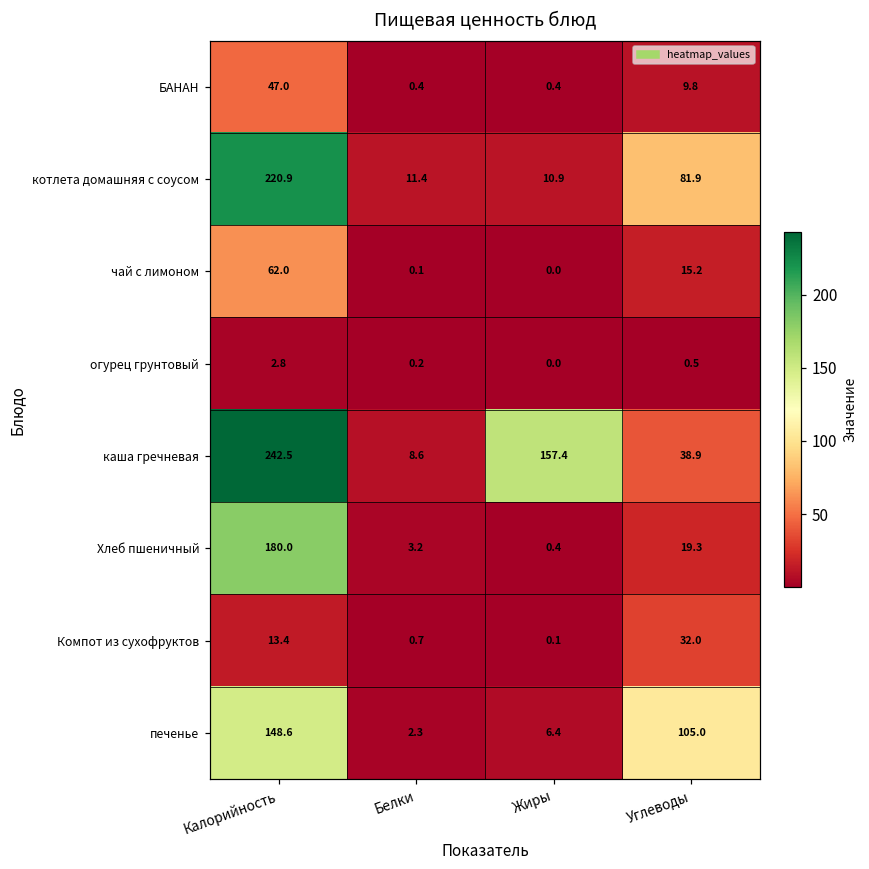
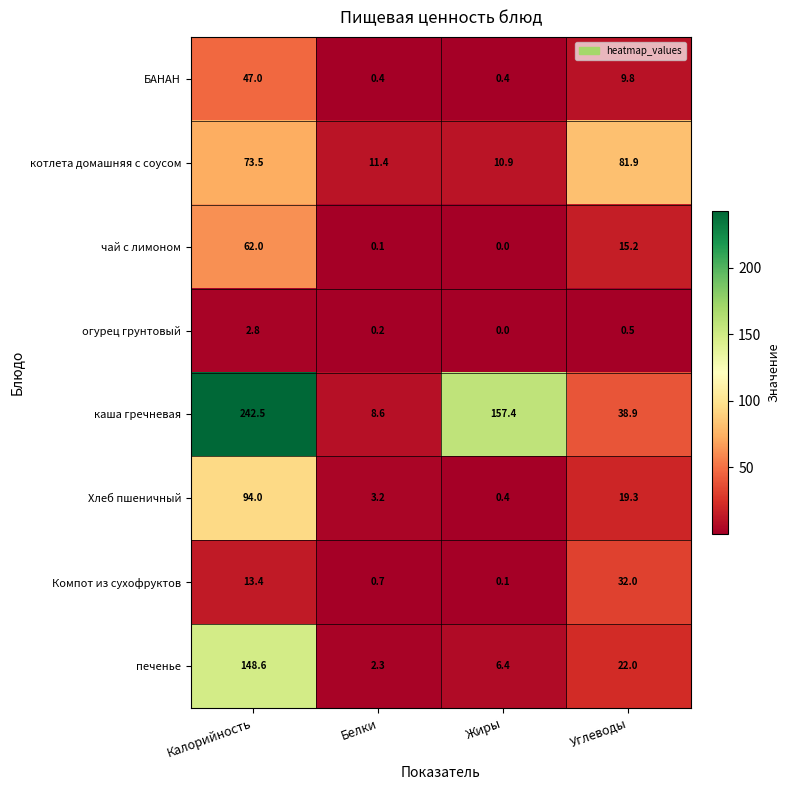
  {
    "БАНАН": {
      "Калорийность": 47.0,
      "Белки": 0.4,
      "Жиры": 0.4,
      "Углеводы": 9.8
    },
    "котлета домашняя с соусом": {
-     "Калорийность": 220.9,
+     "Калорийность": 73.5,
      "Белки": 11.4,
      "Жиры": 10.9,
      "Углеводы": 81.9
    },
    "чай с лимоном": {
      "Калорийность": 62.0,
      "Белки": 0.1,
      "Жиры": 0.0,
      "Углеводы": 15.2
    },
    "огурец грунтовый": {
      "Калорийность": 2.8,
      "Белки": 0.2,
      "Жиры": 0.0,
      "Углеводы": 0.5
    },
    "каша гречневая": {
      "Калорийность": 242.5,
      "Белки": 8.6,
      "Жиры": 157.4,
      "Углеводы": 38.9
    },
    "Хлеб пшеничный": {
-     "Калорийность": 180.0,
+     "Калорийность": 94.0,
      "Белки": 3.2,
      "Жиры": 0.4,
      "Углеводы": 19.3
    },
    "Компот из сухофруктов": {
      "Калорийность": 13.4,
      "Белки": 0.7,
      "Жиры": 0.1,
      "Углеводы": 32.0
    },
    "печенье": {
      "Калорийность": 148.6,
      "Белки": 2.3,
      "Жиры": 6.4,
-     "Углеводы": 105.0
+     "Углеводы": 22.0
    }
  }
